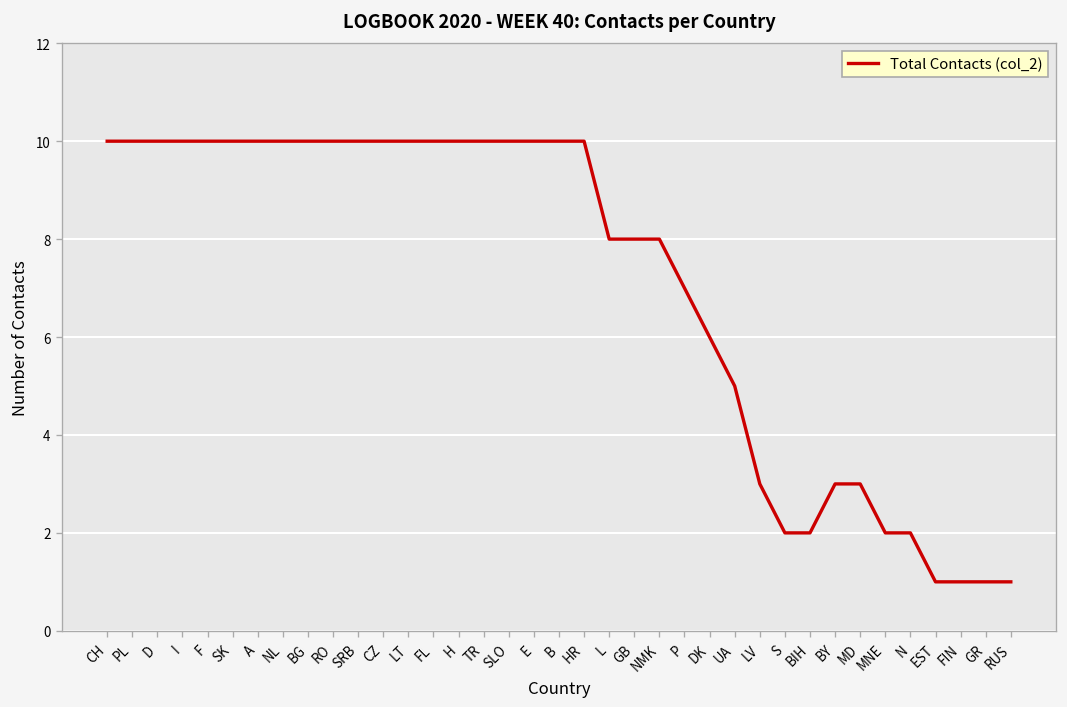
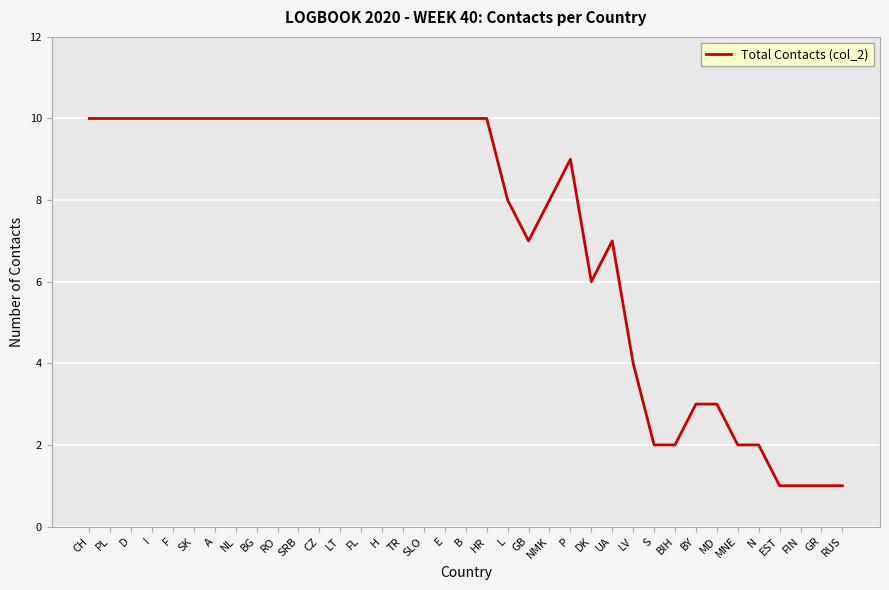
  {
    "CH": 10,
    "PL": 10,
    "D": 10,
    "I": 10,
    "F": 10,
    "SK": 10,
    "A": 10,
    "NL": 10,
    "BG": 10,
    "RO": 10,
    "SRB": 10,
    "CZ": 10,
    "LT": 10,
    "FL": 10,
    "H": 10,
    "TR": 10,
    "SLO": 10,
    "E": 10,
    "B": 10,
    "HR": 10,
    "L": 8,
-   "GB": 8,
+   "GB": 7,
    "NMK": 8,
-   "P": 7,
+   "P": 9,
    "DK": 6,
-   "UA": 5,
-   "LV": 3,
+   "UA": 7,
+   "LV": 4,
    "S": 2,
    "BIH": 2,
    "BY": 3,
    "MD": 3,
    "MNE": 2,
    "N": 2,
    "EST": 1,
    "FIN": 1,
    "GR": 1,
    "RUS": 1
  }
